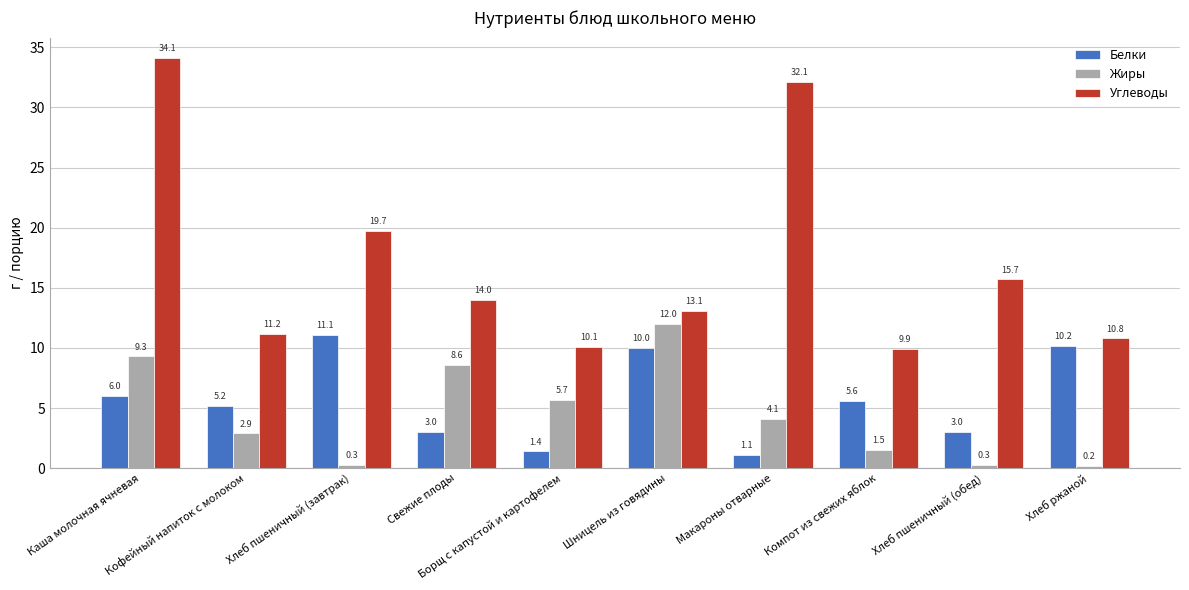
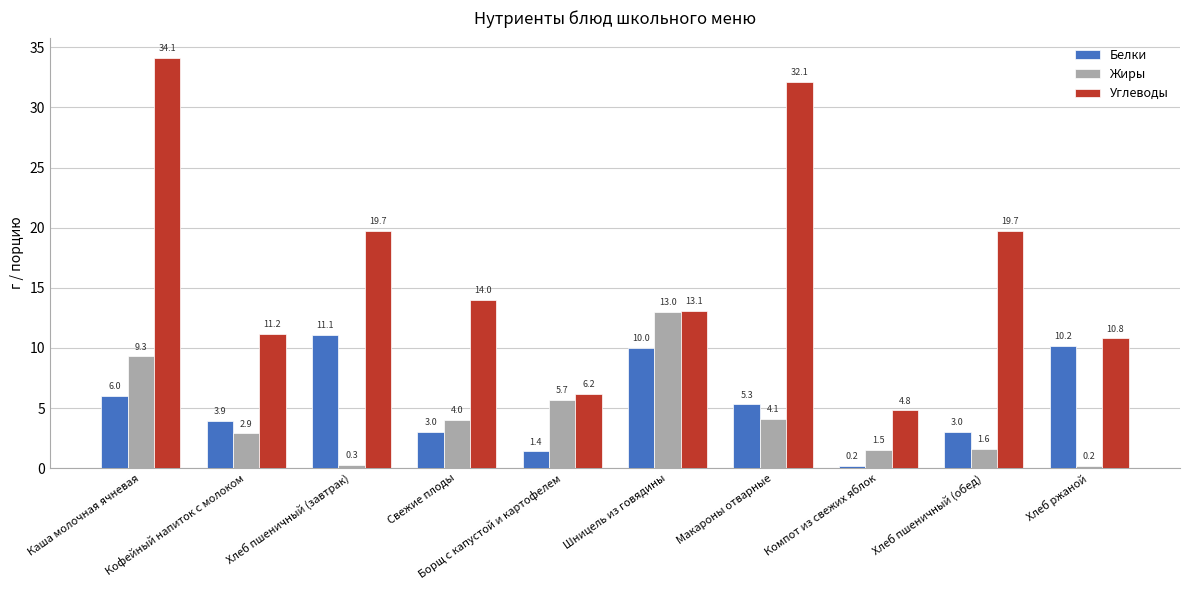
  {
    "Белки": {
      "Каша молочная ячневая": 6.0,
-     "Кофейный напиток с молоком": 5.2,
+     "Кофейный напиток с молоком": 3.9,
      "Хлеб пшеничный (завтрак)": 11.1,
      "Свежие плоды": 3.0,
      "Борщ с капустой и картофелем": 1.4,
      "Шницель из говядины": 10.0,
-     "Макароны отварные": 1.1,
-     "Компот из свежих яблок": 5.6,
+     "Макароны отварные": 5.3,
+     "Компот из свежих яблок": 0.2,
      "Хлеб пшеничный (обед)": 3.0,
      "Хлеб ржаной": 10.2
    },
    "Жиры": {
      "Каша молочная ячневая": 9.3,
      "Кофейный напиток с молоком": 2.9,
      "Хлеб пшеничный (завтрак)": 0.3,
-     "Свежие плоды": 8.6,
+     "Свежие плоды": 4.0,
      "Борщ с капустой и картофелем": 5.7,
-     "Шницель из говядины": 12.0,
+     "Шницель из говядины": 13.0,
      "Макароны отварные": 4.1,
      "Компот из свежих яблок": 1.5,
-     "Хлеб пшеничный (обед)": 0.3,
+     "Хлеб пшеничный (обед)": 1.6,
      "Хлеб ржаной": 0.2
    },
    "Углеводы": {
      "Каша молочная ячневая": 34.1,
      "Кофейный напиток с молоком": 11.2,
      "Хлеб пшеничный (завтрак)": 19.7,
      "Свежие плоды": 14.0,
-     "Борщ с капустой и картофелем": 10.1,
+     "Борщ с капустой и картофелем": 6.2,
      "Шницель из говядины": 13.1,
      "Макароны отварные": 32.1,
-     "Компот из свежих яблок": 9.9,
-     "Хлеб пшеничный (обед)": 15.7,
+     "Компот из свежих яблок": 4.8,
+     "Хлеб пшеничный (обед)": 19.7,
      "Хлеб ржаной": 10.8
    }
  }
